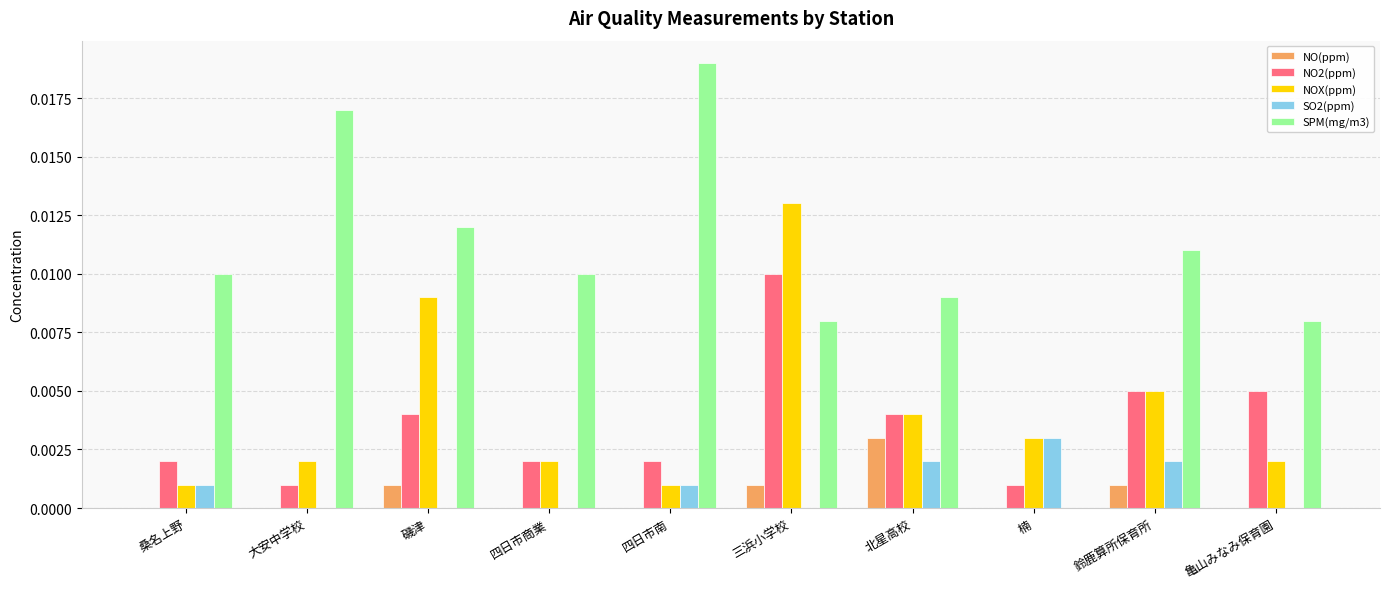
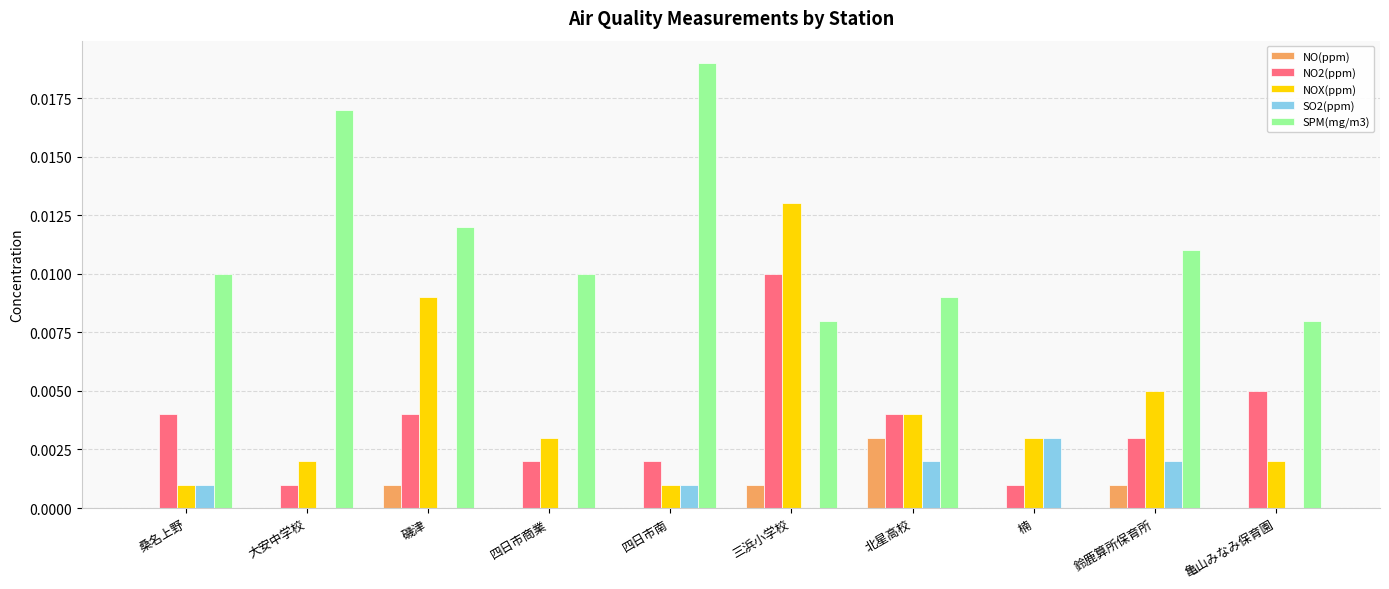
  {
    "NO(ppm)": {
      "桑名上野": 0.000,
      "大安中学校": 0.000,
      "磯津": 0.001,
      "四日市商業": 0.000,
      "四日市南": 0.000,
      "三浜小学校": 0.001,
      "北星高校": 0.003,
      "楠": 0.000,
      "鈴鹿算所保育所": 0.001,
      "亀山みなみ保育園": 0.000
    },
    "NO2(ppm)": {
-     "桑名上野": 0.002,
+     "桑名上野": 0.004,
      "大安中学校": 0.001,
      "磯津": 0.004,
      "四日市商業": 0.002,
      "四日市南": 0.002,
      "三浜小学校": 0.010,
      "北星高校": 0.004,
      "楠": 0.001,
-     "鈴鹿算所保育所": 0.005,
+     "鈴鹿算所保育所": 0.003,
      "亀山みなみ保育園": 0.005
    },
    "NOX(ppm)": {
      "桑名上野": 0.001,
      "大安中学校": 0.002,
      "磯津": 0.009,
-     "四日市商業": 0.002,
+     "四日市商業": 0.003,
      "四日市南": 0.001,
      "三浜小学校": 0.013,
      "北星高校": 0.004,
      "楠": 0.003,
      "鈴鹿算所保育所": 0.005,
      "亀山みなみ保育園": 0.002
    },
    "SO2(ppm)": {
      "桑名上野": 0.001,
      "大安中学校": 0.000,
      "磯津": 0.000,
      "四日市商業": 0.000,
      "四日市南": 0.001,
      "三浜小学校": 0.000,
      "北星高校": 0.002,
      "楠": 0.003,
      "鈴鹿算所保育所": 0.002,
      "亀山みなみ保育園": 0.000
    },
    "SPM(mg/m3)": {
      "桑名上野": 0.010,
      "大安中学校": 0.017,
      "磯津": 0.012,
      "四日市商業": 0.010,
      "四日市南": 0.019,
      "三浜小学校": 0.008,
      "北星高校": 0.009,
      "楠": 0.000,
      "鈴鹿算所保育所": 0.011,
      "亀山みなみ保育園": 0.008
    }
  }
